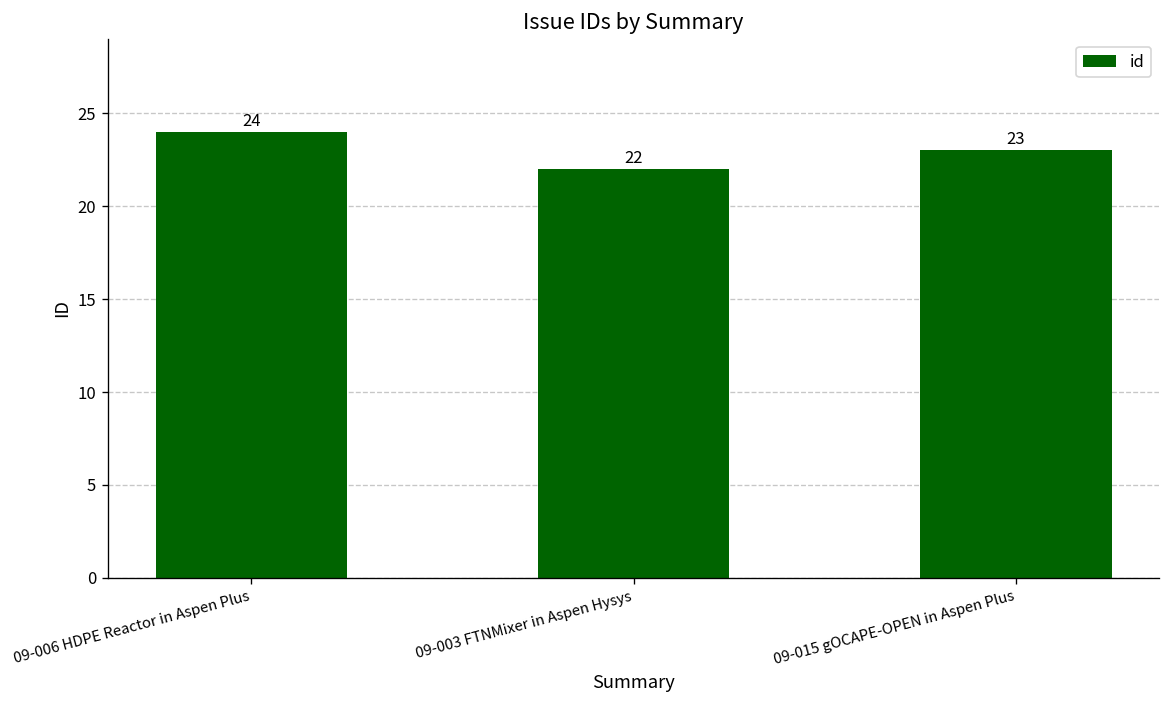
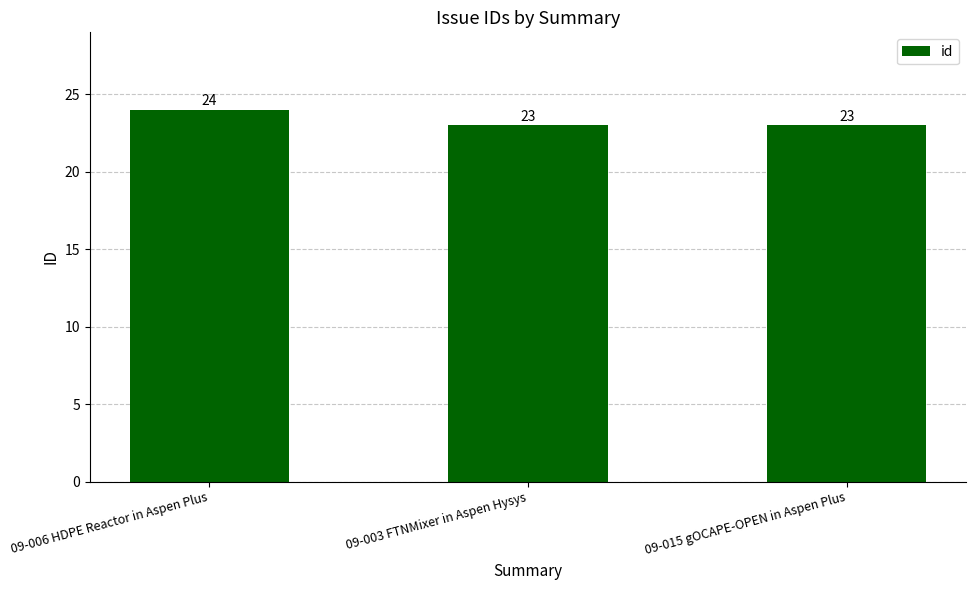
  {
    "09-006 HDPE Reactor in Aspen Plus": 24,
-   "09-003 FTNMixer in Aspen Hysys": 22,
+   "09-003 FTNMixer in Aspen Hysys": 23,
    "09-015 gOCAPE-OPEN in Aspen Plus": 23
  }
